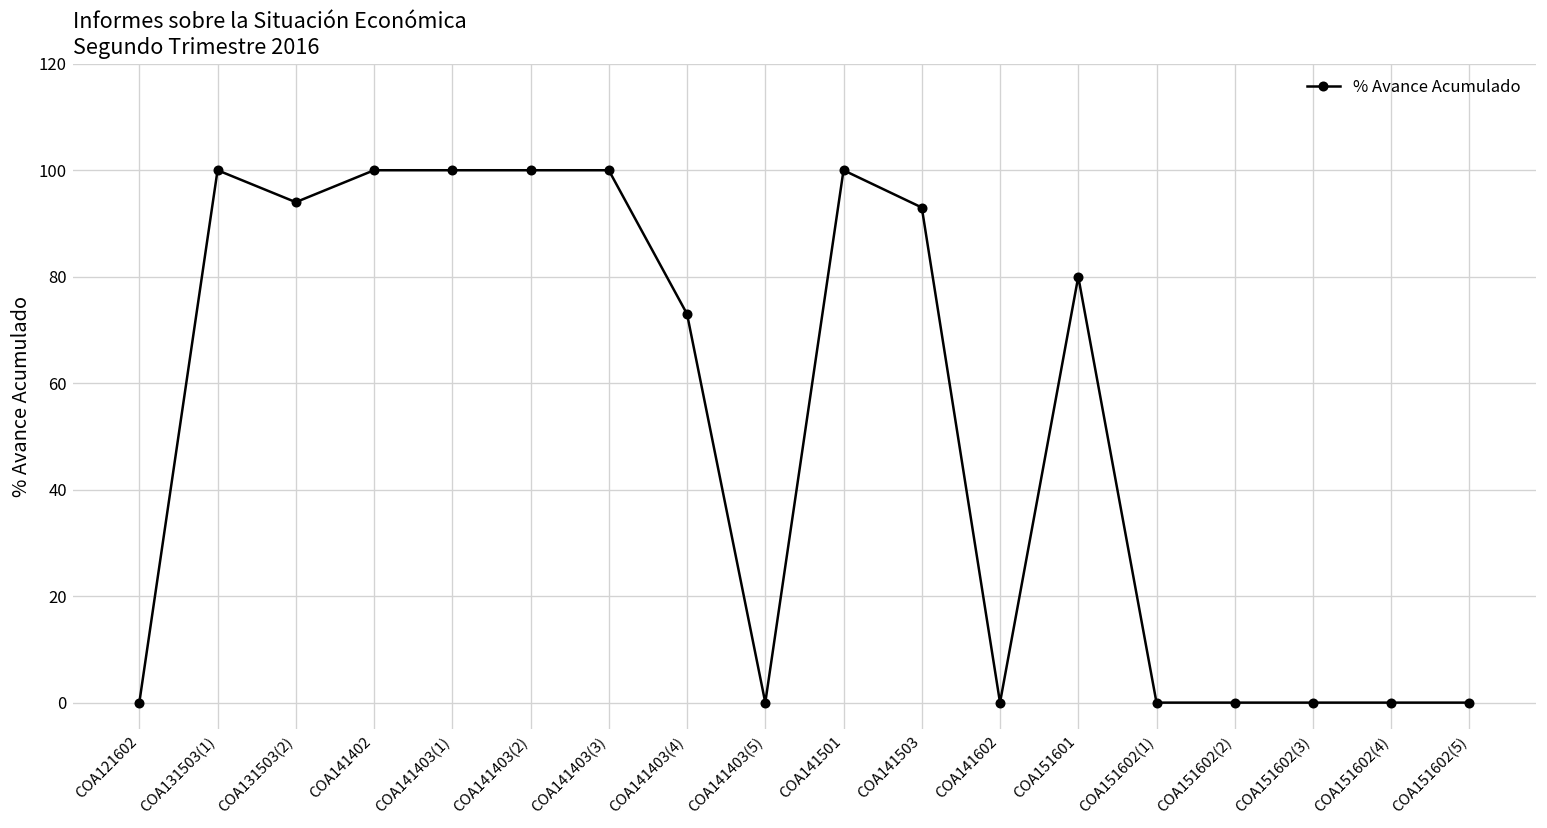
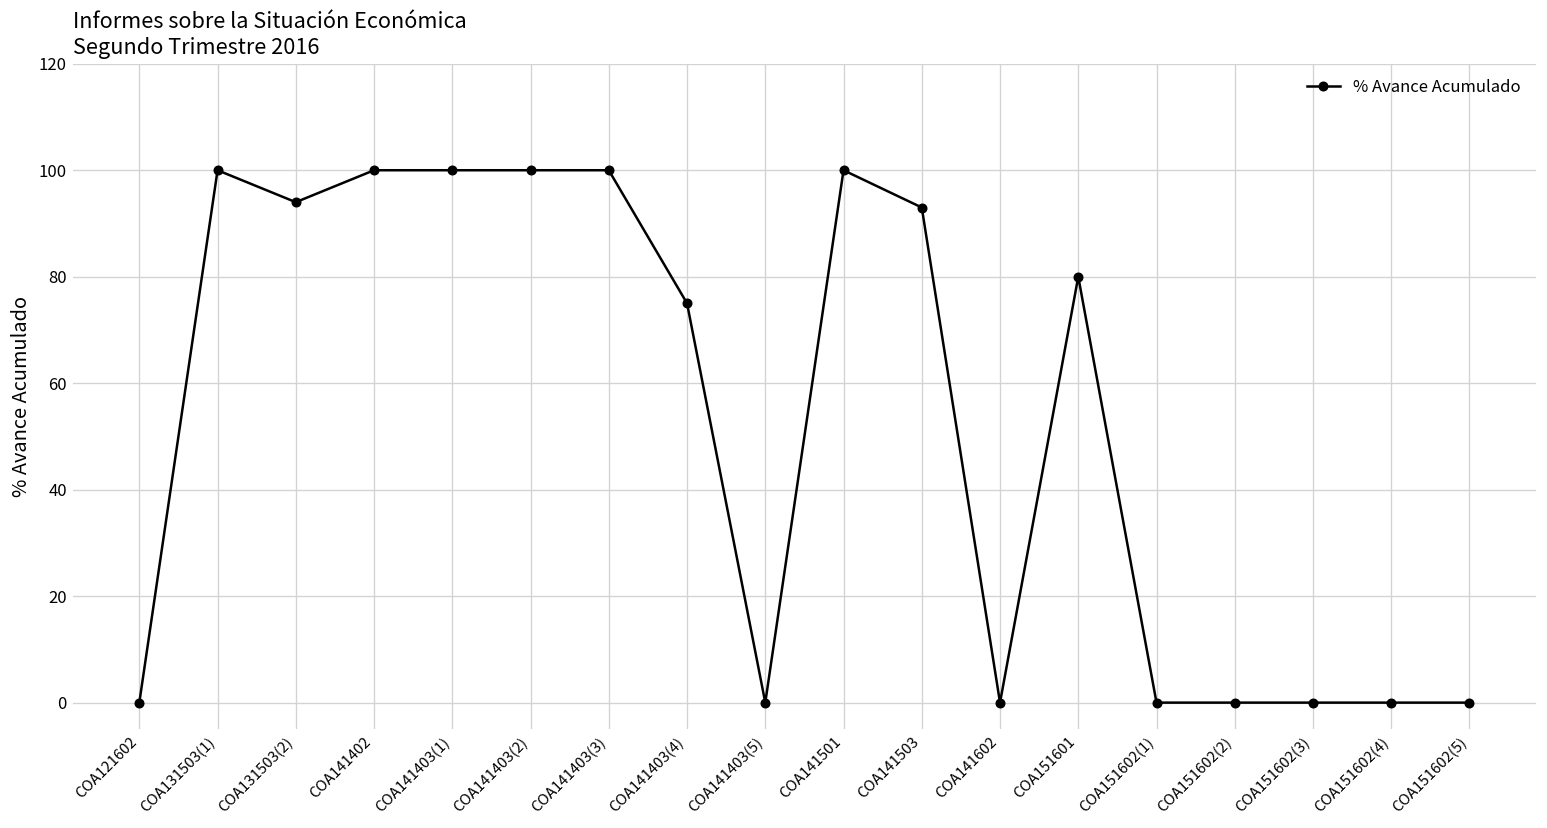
  {
    "COA121602": 0,
    "COA131503(1)": 100,
    "COA131503(2)": 94,
    "COA141402": 100,
    "COA141403(1)": 100,
    "COA141403(2)": 100,
    "COA141403(3)": 100,
-   "COA141403(4)": 73,
+   "COA141403(4)": 75,
    "COA141403(5)": 0,
    "COA141501": 100,
    "COA141503": 93,
    "COA141602": 0,
    "COA151601": 80,
    "COA151602(1)": 0,
    "COA151602(2)": 0,
    "COA151602(3)": 0,
    "COA151602(4)": 0,
    "COA151602(5)": 0
  }
